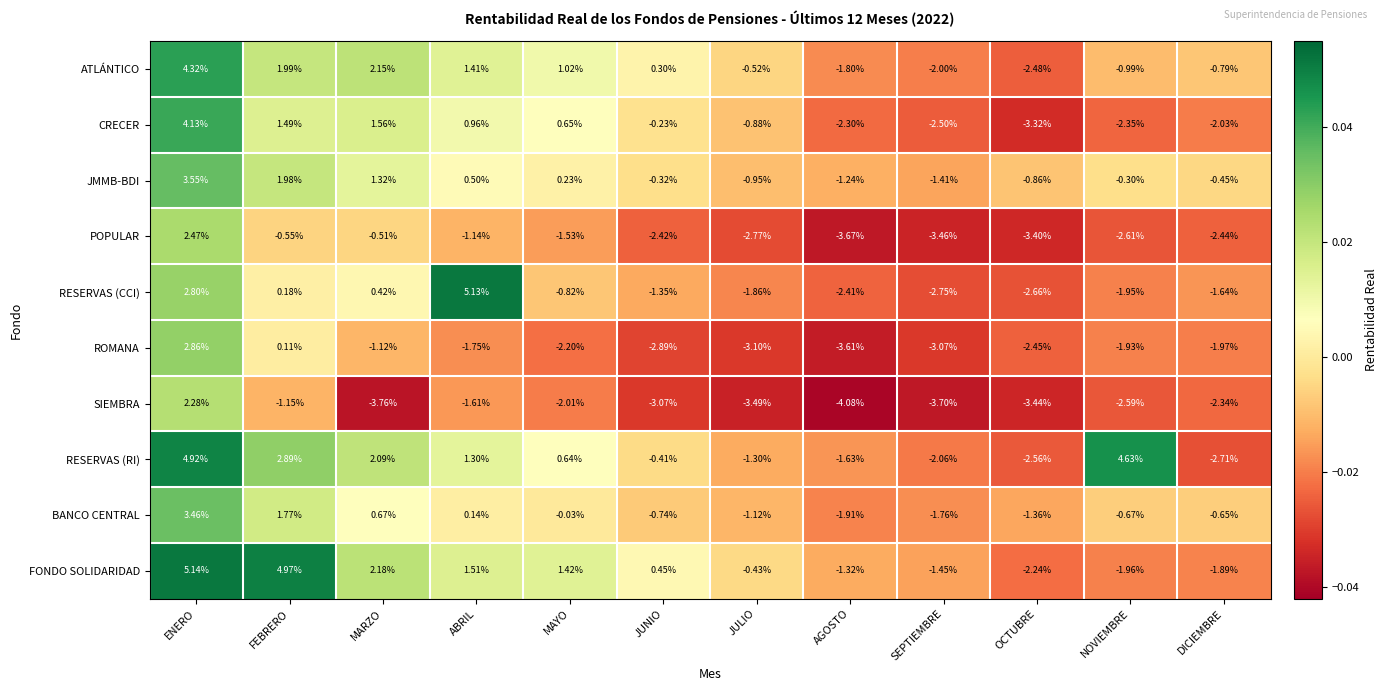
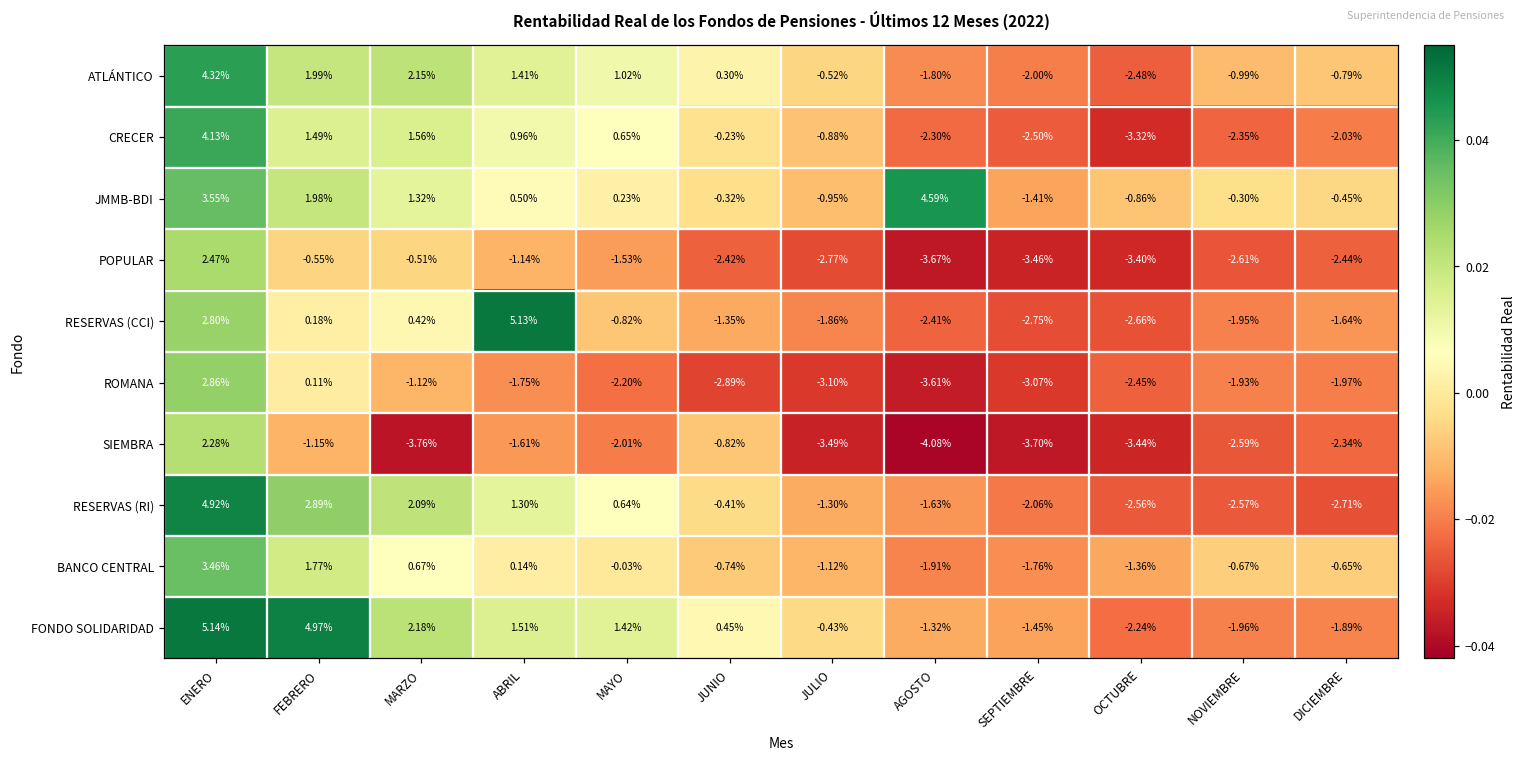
  {
    "ATLÁNTICO": {
      "ENERO": "4.32%",
      "FEBRERO": "1.99%",
      "MARZO": "2.15%",
      "ABRIL": "1.41%",
      "MAYO": "1.02%",
      "JUNIO": "0.30%",
      "JULIO": "-0.52%",
      "AGOSTO": "-1.80%",
      "SEPTIEMBRE": "-2.00%",
      "OCTUBRE": "-2.48%",
      "NOVIEMBRE": "-0.99%",
      "DICIEMBRE": "-0.79%"
    },
    "CRECER": {
      "ENERO": "4.13%",
      "FEBRERO": "1.49%",
      "MARZO": "1.56%",
      "ABRIL": "0.96%",
      "MAYO": "0.65%",
      "JUNIO": "-0.23%",
      "JULIO": "-0.88%",
      "AGOSTO": "-2.30%",
      "SEPTIEMBRE": "-2.50%",
      "OCTUBRE": "-3.32%",
      "NOVIEMBRE": "-2.35%",
      "DICIEMBRE": "-2.03%"
    },
    "JMMB-BDI": {
      "ENERO": "3.55%",
      "FEBRERO": "1.98%",
      "MARZO": "1.32%",
      "ABRIL": "0.50%",
      "MAYO": "0.23%",
      "JUNIO": "-0.32%",
      "JULIO": "-0.95%",
-     "AGOSTO": "-1.24%",
+     "AGOSTO": "4.59%",
      "SEPTIEMBRE": "-1.41%",
      "OCTUBRE": "-0.86%",
      "NOVIEMBRE": "-0.30%",
      "DICIEMBRE": "-0.45%"
    },
    "POPULAR": {
      "ENERO": "2.47%",
      "FEBRERO": "-0.55%",
      "MARZO": "-0.51%",
      "ABRIL": "-1.14%",
      "MAYO": "-1.53%",
      "JUNIO": "-2.42%",
      "JULIO": "-2.77%",
      "AGOSTO": "-3.67%",
      "SEPTIEMBRE": "-3.46%",
      "OCTUBRE": "-3.40%",
      "NOVIEMBRE": "-2.61%",
      "DICIEMBRE": "-2.44%"
    },
    "RESERVAS (CCI)": {
      "ENERO": "2.80%",
      "FEBRERO": "0.18%",
      "MARZO": "0.42%",
      "ABRIL": "5.13%",
      "MAYO": "-0.82%",
      "JUNIO": "-1.35%",
      "JULIO": "-1.86%",
      "AGOSTO": "-2.41%",
      "SEPTIEMBRE": "-2.75%",
      "OCTUBRE": "-2.66%",
      "NOVIEMBRE": "-1.95%",
      "DICIEMBRE": "-1.64%"
    },
    "ROMANA": {
      "ENERO": "2.86%",
      "FEBRERO": "0.11%",
      "MARZO": "-1.12%",
      "ABRIL": "-1.75%",
      "MAYO": "-2.20%",
      "JUNIO": "-2.89%",
      "JULIO": "-3.10%",
      "AGOSTO": "-3.61%",
      "SEPTIEMBRE": "-3.07%",
      "OCTUBRE": "-2.45%",
      "NOVIEMBRE": "-1.93%",
      "DICIEMBRE": "-1.97%"
    },
    "SIEMBRA": {
      "ENERO": "2.28%",
      "FEBRERO": "-1.15%",
      "MARZO": "-3.76%",
      "ABRIL": "-1.61%",
      "MAYO": "-2.01%",
-     "JUNIO": "-3.07%",
+     "JUNIO": "-0.82%",
      "JULIO": "-3.49%",
      "AGOSTO": "-4.08%",
      "SEPTIEMBRE": "-3.70%",
      "OCTUBRE": "-3.44%",
      "NOVIEMBRE": "-2.59%",
      "DICIEMBRE": "-2.34%"
    },
    "RESERVAS (RI)": {
      "ENERO": "4.92%",
      "FEBRERO": "2.89%",
      "MARZO": "2.09%",
      "ABRIL": "1.30%",
      "MAYO": "0.64%",
      "JUNIO": "-0.41%",
      "JULIO": "-1.30%",
      "AGOSTO": "-1.63%",
      "SEPTIEMBRE": "-2.06%",
      "OCTUBRE": "-2.56%",
-     "NOVIEMBRE": "4.63%",
+     "NOVIEMBRE": "-2.57%",
      "DICIEMBRE": "-2.71%"
    },
    "BANCO CENTRAL": {
      "ENERO": "3.46%",
      "FEBRERO": "1.77%",
      "MARZO": "0.67%",
      "ABRIL": "0.14%",
      "MAYO": "-0.03%",
      "JUNIO": "-0.74%",
      "JULIO": "-1.12%",
      "AGOSTO": "-1.91%",
      "SEPTIEMBRE": "-1.76%",
      "OCTUBRE": "-1.36%",
      "NOVIEMBRE": "-0.67%",
      "DICIEMBRE": "-0.65%"
    },
    "FONDO SOLIDARIDAD": {
      "ENERO": "5.14%",
      "FEBRERO": "4.97%",
      "MARZO": "2.18%",
      "ABRIL": "1.51%",
      "MAYO": "1.42%",
      "JUNIO": "0.45%",
      "JULIO": "-0.43%",
      "AGOSTO": "-1.32%",
      "SEPTIEMBRE": "-1.45%",
      "OCTUBRE": "-2.24%",
      "NOVIEMBRE": "-1.96%",
      "DICIEMBRE": "-1.89%"
    }
  }
